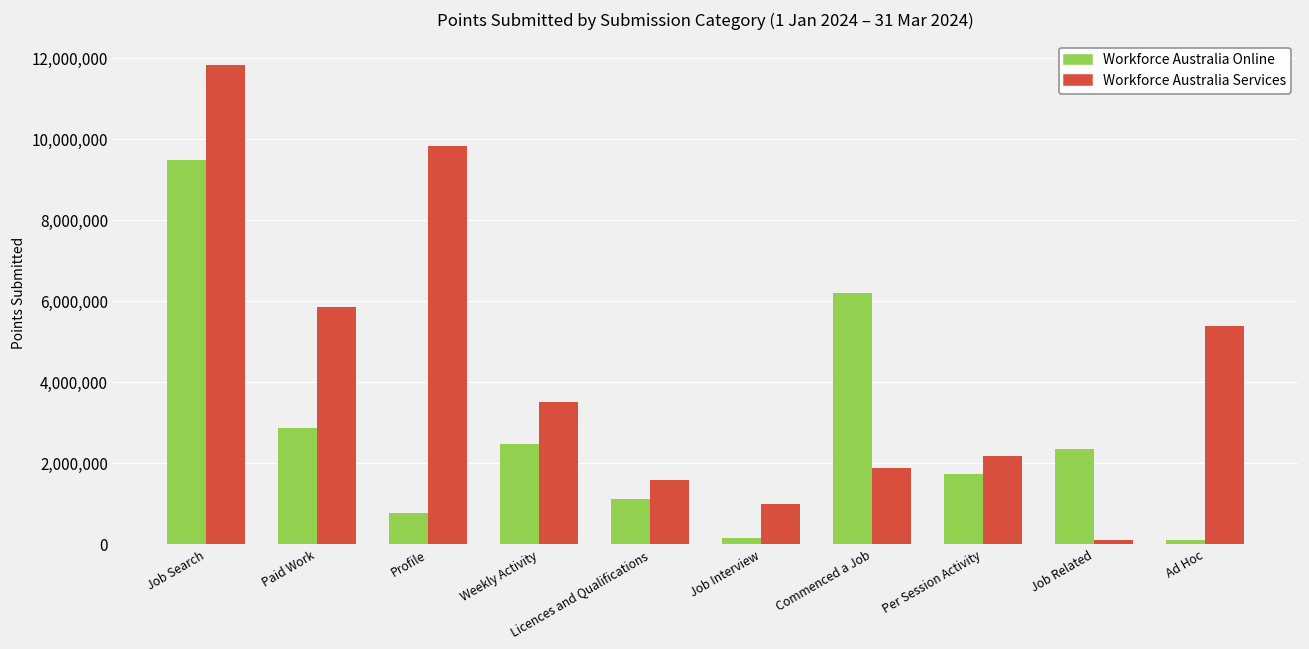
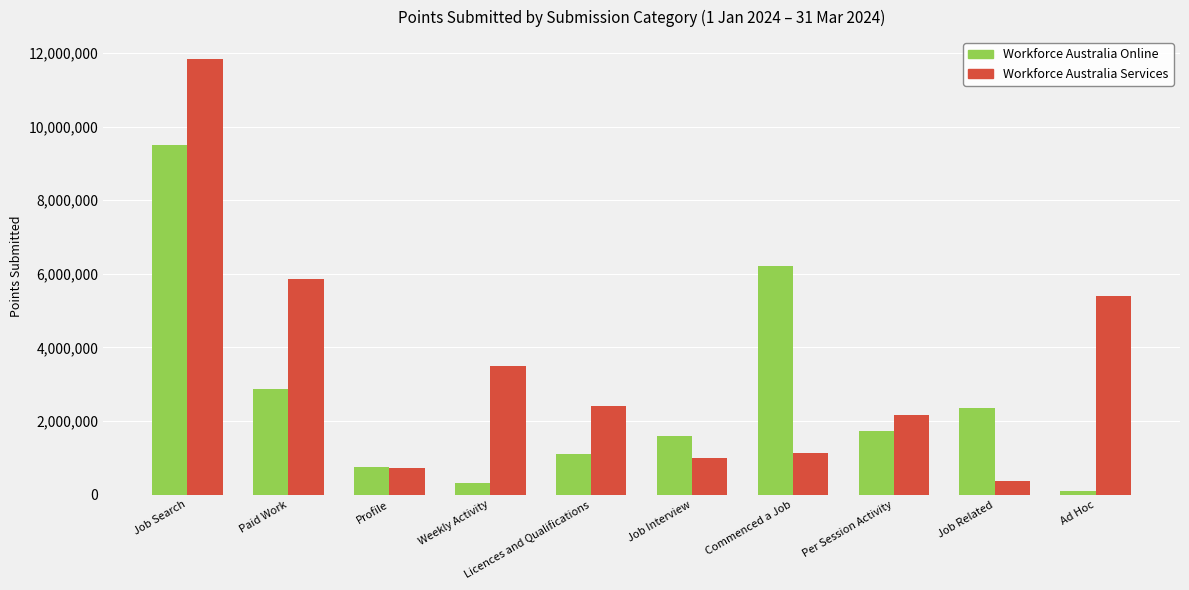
  {
    "Workforce Australia Online": {
      "Job Search": "9,500,000",
      "Paid Work": "2,900,000",
      "Profile": "800,000",
-     "Weekly Activity": "2,500,000",
+     "Weekly Activity": "300,000",
      "Licences and Qualifications": "1,100,000",
-     "Job Interview": "200,000",
+     "Job Interview": "1,600,000",
      "Commenced a Job": "6,200,000",
      "Per Session Activity": "1,700,000",
      "Job Related": "2,300,000",
      "Ad Hoc": "100,000"
    },
    "Workforce Australia Services": {
      "Job Search": "11,800,000",
      "Paid Work": "5,900,000",
-     "Profile": "9,800,000",
+     "Profile": "700,000",
      "Weekly Activity": "3,500,000",
-     "Licences and Qualifications": "1,600,000",
+     "Licences and Qualifications": "2,400,000",
      "Job Interview": "1,000,000",
-     "Commenced a Job": "1,900,000",
+     "Commenced a Job": "1,100,000",
      "Per Session Activity": "2,200,000",
-     "Job Related": "100,000",
+     "Job Related": "400,000",
      "Ad Hoc": "5,400,000"
    }
  }
